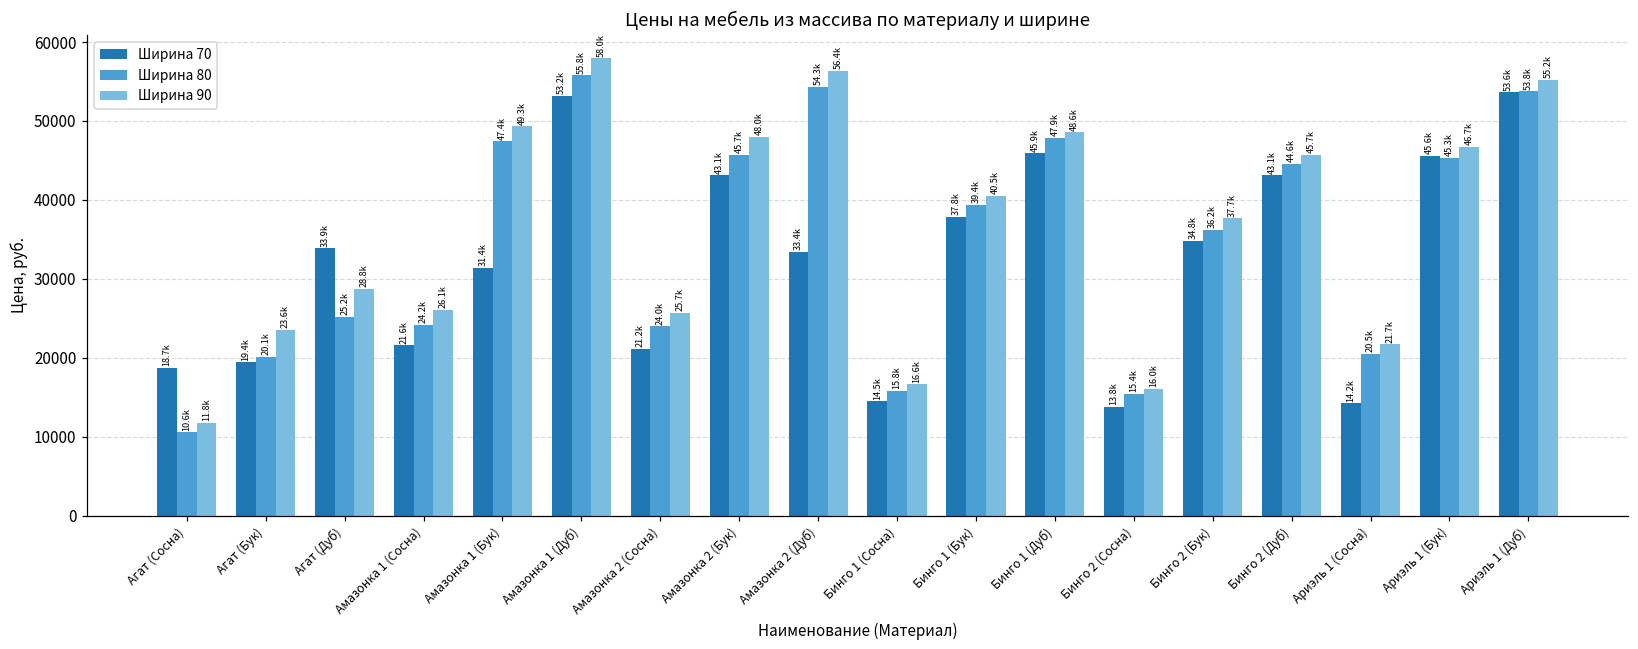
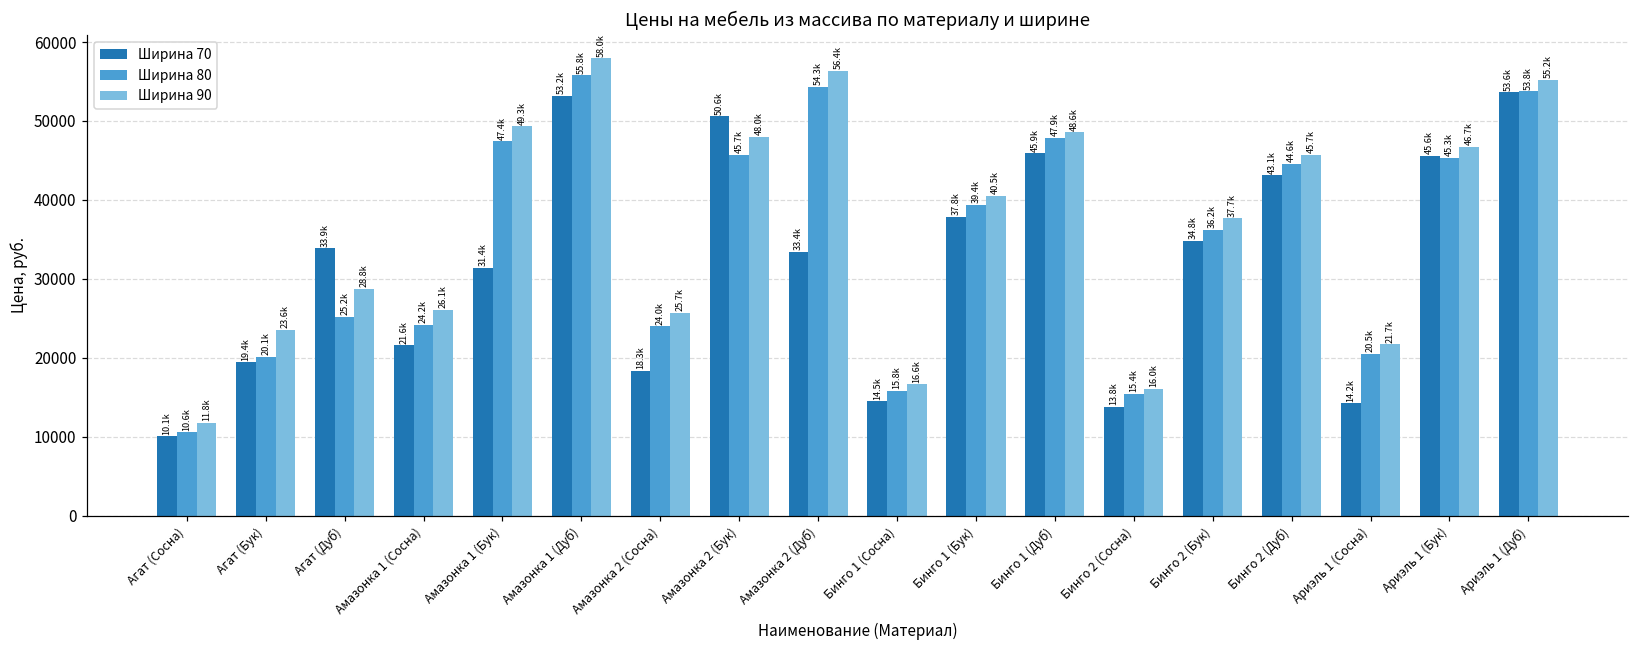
  {
    "Ширина 70": {
-     "Агат (Сосна)": "18.7k",
+     "Агат (Сосна)": "10.1k",
      "Агат (Бук)": "19.4k",
      "Агат (Дуб)": "33.9k",
      "Амазонка 1 (Сосна)": "21.6k",
      "Амазонка 1 (Бук)": "31.4k",
      "Амазонка 1 (Дуб)": "53.2k",
-     "Амазонка 2 (Сосна)": "21.2k",
-     "Амазонка 2 (Бук)": "43.1k",
+     "Амазонка 2 (Сосна)": "18.3k",
+     "Амазонка 2 (Бук)": "50.6k",
      "Амазонка 2 (Дуб)": "33.4k",
      "Бинго 1 (Сосна)": "14.5k",
      "Бинго 1 (Бук)": "37.8k",
      "Бинго 1 (Дуб)": "45.9k",
      "Бинго 2 (Сосна)": "13.8k",
      "Бинго 2 (Бук)": "34.8k",
      "Бинго 2 (Дуб)": "43.1k",
      "Ариэль 1 (Сосна)": "14.2k",
      "Ариэль 1 (Бук)": "45.6k",
      "Ариэль 1 (Дуб)": "53.6k"
    }
  }
